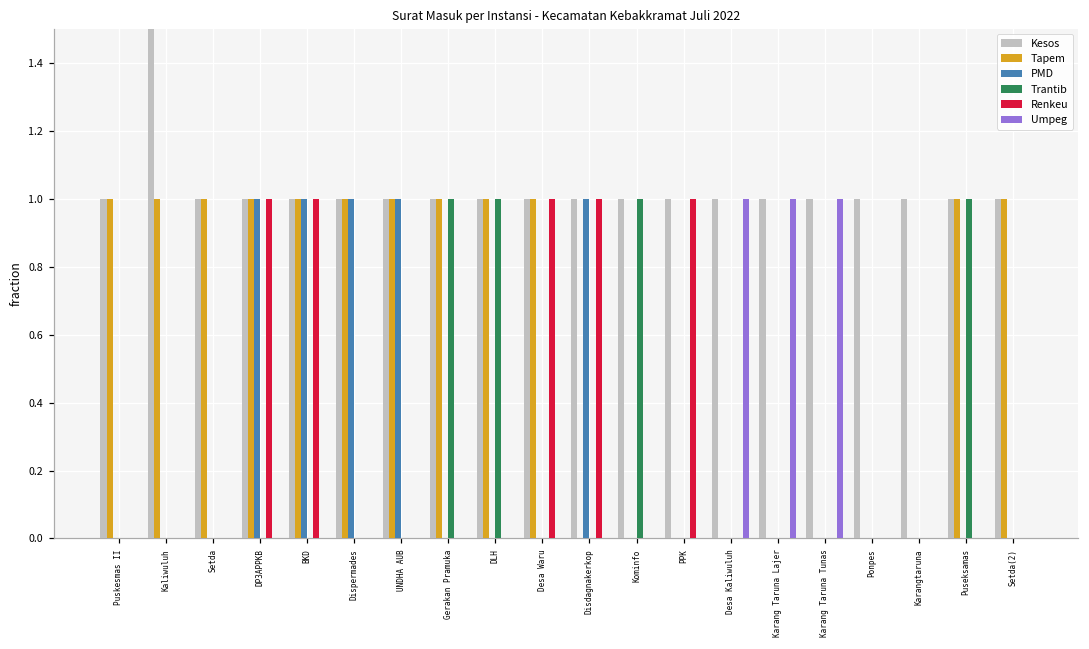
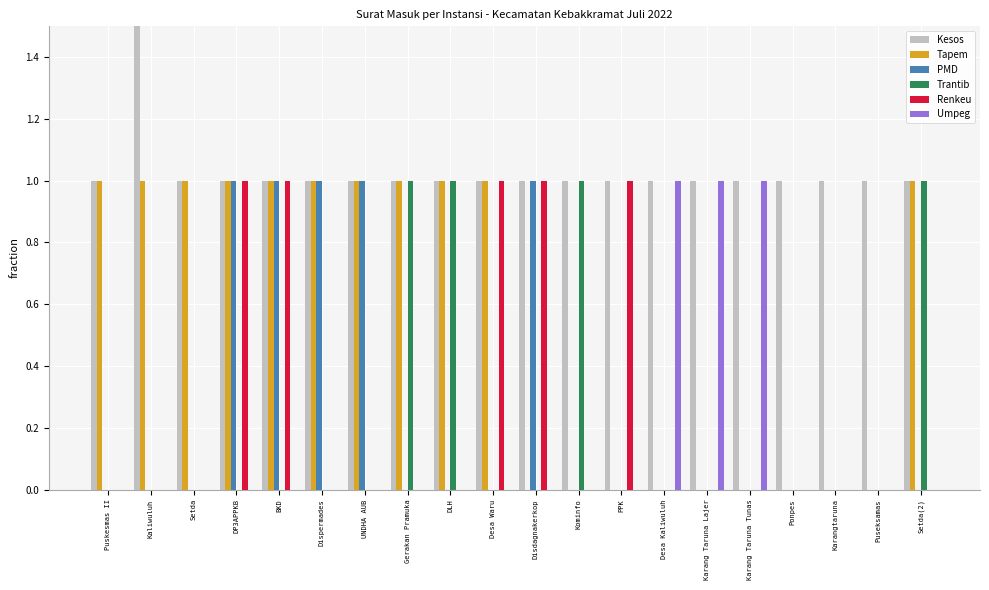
  {
    "Kesos": {
      "Puskesmas II": 1,
      "Setda": 1,
      "DP3APPKB": 1,
      "BKD": 1,
      "Dispermades": 1,
      "UNDHA AUB": 1,
      "Gerakan Pramuka": 1,
      "DLH": 1,
      "Desa Waru": 1,
      "Disdagnakerkop": 1,
      "Kominfo": 1,
      "PPK": 1,
      "Desa Kaliwuluh": 1,
      "Karang Taruna Lajer": 1,
      "Karang Taruna Tunas": 1,
      "Ponpes": 1,
      "Karangtaruna": 1,
      "Puseksamas": 1,
      "Setda(2)": 1
    },
    "Tapem": {
      "Puskesmas II": 1,
      "Kaliwuluh": 1,
      "Setda": 1,
      "DP3APPKB": 1,
      "BKD": 1,
      "Dispermades": 1,
      "UNDHA AUB": 1,
      "Gerakan Pramuka": 1,
      "DLH": 1,
      "Desa Waru": 1,
      "Disdagnakerkop": 0,
      "Kominfo": 0,
      "PPK": 0,
      "Desa Kaliwuluh": 0,
      "Karang Taruna Lajer": 0,
      "Karang Taruna Tunas": 0,
      "Ponpes": 0,
      "Karangtaruna": 0,
-     "Puseksamas": 1,
+     "Puseksamas": 0,
      "Setda(2)": 1
    },
    "PMD": {
      "Puskesmas II": 0,
      "Kaliwuluh": 0,
      "Setda": 0,
      "DP3APPKB": 1,
      "BKD": 1,
      "Dispermades": 1,
      "UNDHA AUB": 1,
      "Gerakan Pramuka": 0,
      "DLH": 0,
      "Desa Waru": 0,
      "Disdagnakerkop": 1,
      "Kominfo": 0,
      "PPK": 0,
      "Desa Kaliwuluh": 0,
      "Karang Taruna Lajer": 0,
      "Karang Taruna Tunas": 0,
      "Ponpes": 0,
      "Karangtaruna": 0,
      "Puseksamas": 0,
      "Setda(2)": 0
    },
    "Trantib": {
      "Puskesmas II": 0,
      "Kaliwuluh": 0,
      "Setda": 0,
      "DP3APPKB": 0,
      "BKD": 0,
      "Dispermades": 0,
      "UNDHA AUB": 0,
      "Gerakan Pramuka": 1,
      "DLH": 1,
      "Desa Waru": 0,
      "Disdagnakerkop": 0,
      "Kominfo": 1,
      "PPK": 0,
      "Desa Kaliwuluh": 0,
      "Karang Taruna Lajer": 0,
      "Karang Taruna Tunas": 0,
      "Ponpes": 0,
      "Karangtaruna": 0,
-     "Puseksamas": 1,
-     "Setda(2)": 0
+     "Puseksamas": 0,
+     "Setda(2)": 1
    },
    "Renkeu": {
      "Puskesmas II": 0,
      "Kaliwuluh": 0,
      "Setda": 0,
      "DP3APPKB": 1,
      "BKD": 1,
      "Dispermades": 0,
      "UNDHA AUB": 0,
      "Gerakan Pramuka": 0,
      "DLH": 0,
      "Desa Waru": 1,
      "Disdagnakerkop": 1,
      "Kominfo": 0,
      "PPK": 1,
      "Desa Kaliwuluh": 0,
      "Karang Taruna Lajer": 0,
      "Karang Taruna Tunas": 0,
      "Ponpes": 0,
      "Karangtaruna": 0,
      "Puseksamas": 0,
      "Setda(2)": 0
    },
    "Umpeg": {
      "Puskesmas II": 0,
      "Kaliwuluh": 0,
      "Setda": 0,
      "DP3APPKB": 0,
      "BKD": 0,
      "Dispermades": 0,
      "UNDHA AUB": 0,
      "Gerakan Pramuka": 0,
      "DLH": 0,
      "Desa Waru": 0,
      "Disdagnakerkop": 0,
      "Kominfo": 0,
      "PPK": 0,
      "Desa Kaliwuluh": 1,
      "Karang Taruna Lajer": 1,
      "Karang Taruna Tunas": 1,
      "Ponpes": 0,
      "Karangtaruna": 0,
      "Puseksamas": 0,
      "Setda(2)": 0
    }
  }
